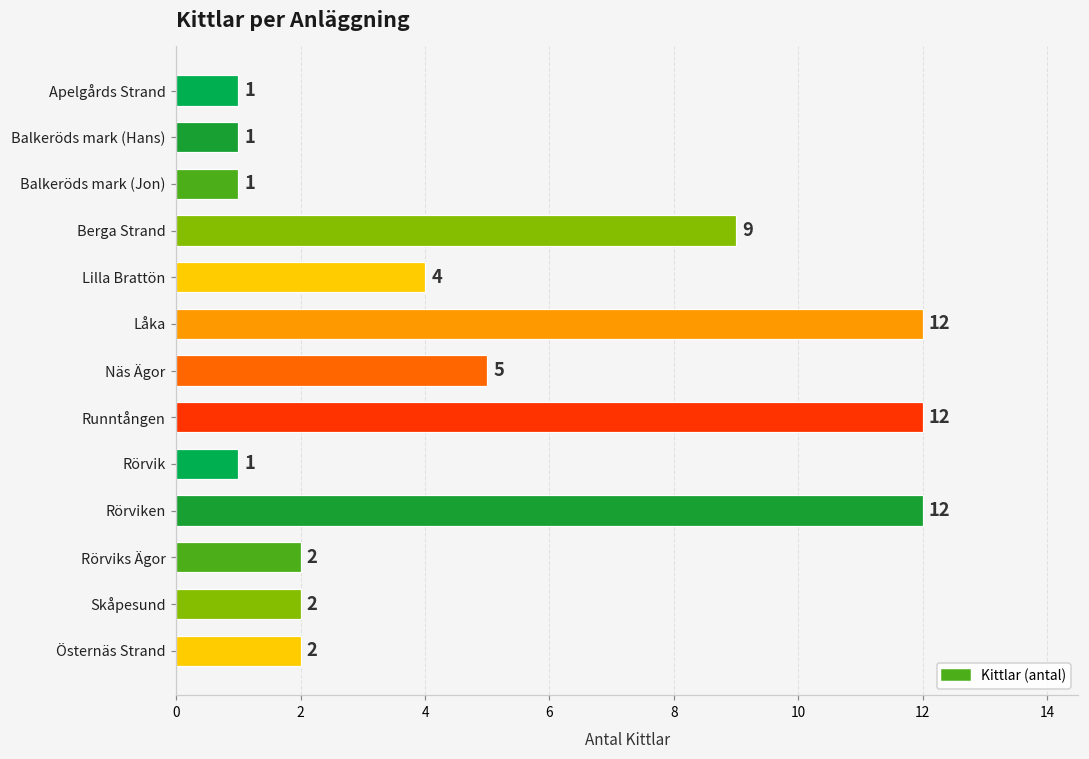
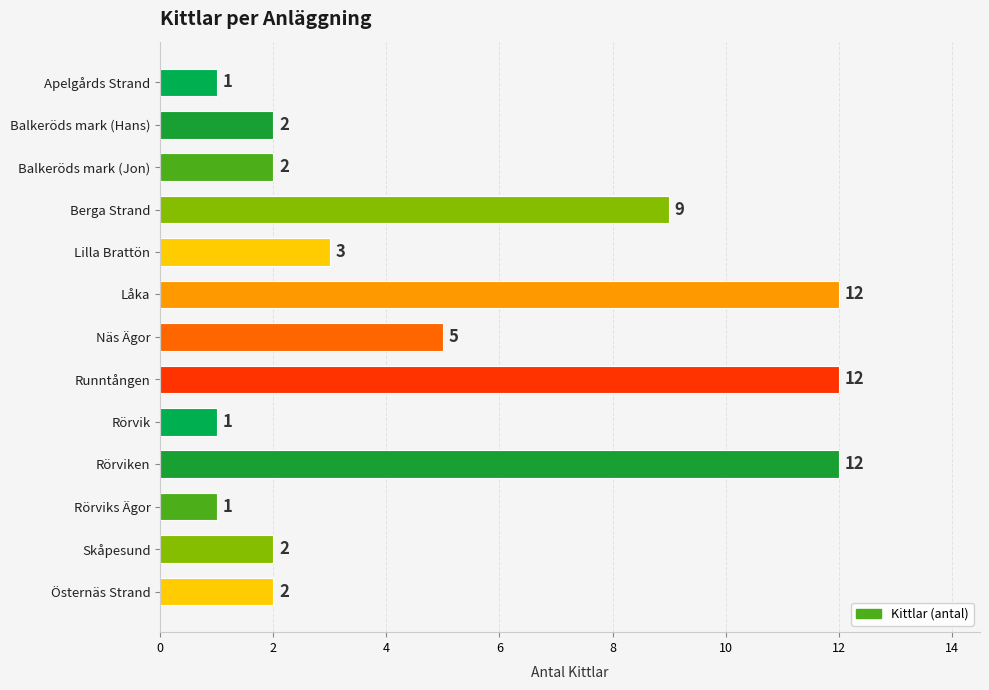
  {
    "Apelgårds Strand": 1,
-   "Balkeröds mark (Hans)": 1,
-   "Balkeröds mark (Jon)": 1,
+   "Balkeröds mark (Hans)": 2,
+   "Balkeröds mark (Jon)": 2,
    "Berga Strand": 9,
-   "Lilla Brattön": 4,
+   "Lilla Brattön": 3,
    "Låka": 12,
    "Näs Ägor": 5,
    "Runntången": 12,
    "Rörvik": 1,
    "Rörviken": 12,
-   "Rörviks Ägor": 2,
+   "Rörviks Ägor": 1,
    "Skåpesund": 2,
    "Östernäs Strand": 2
  }
